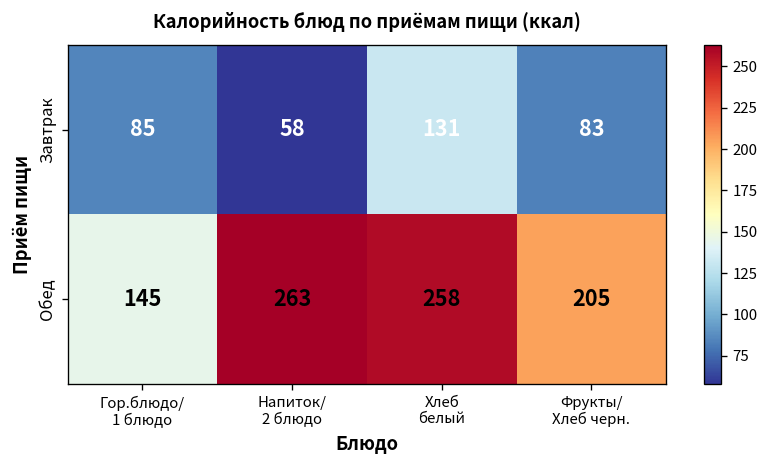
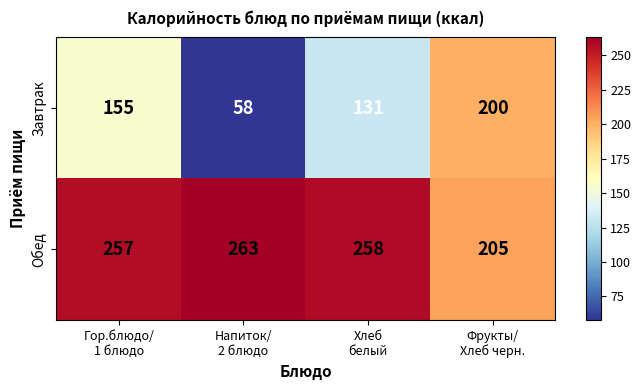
  {
    "Завтрак": {
-     "Гор.блюдо/ 1 блюдо": 85,
+     "Гор.блюдо/ 1 блюдо": 155,
      "Напиток/ 2 блюдо": 58,
      "Хлеб белый": 131,
-     "Фрукты/ Хлеб черн.": 83
+     "Фрукты/ Хлеб черн.": 200
    },
    "Обед": {
-     "Гор.блюдо/ 1 блюдо": 145,
+     "Гор.блюдо/ 1 блюдо": 257,
      "Напиток/ 2 блюдо": 263,
      "Хлеб белый": 258,
      "Фрукты/ Хлеб черн.": 205
    }
  }
